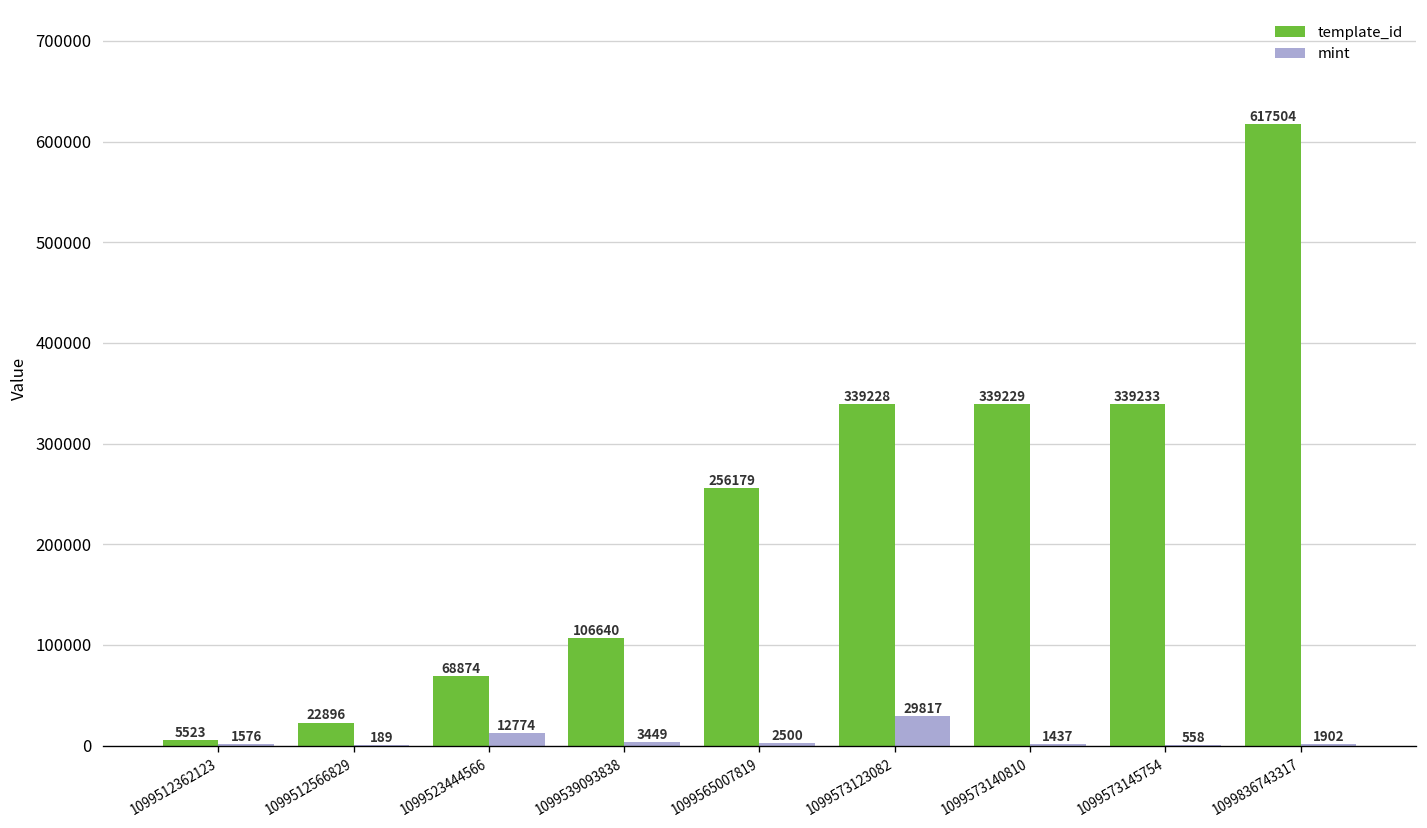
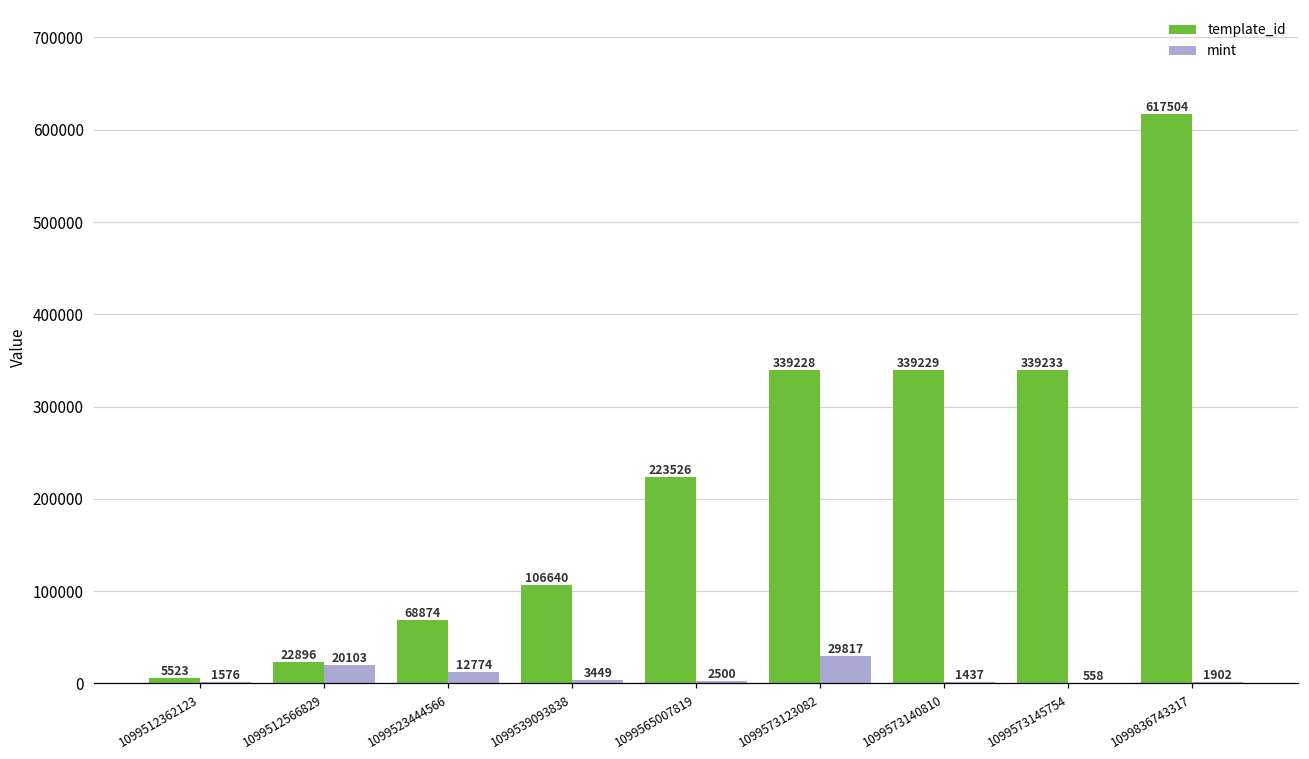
  {
    "template_id": {
      "1099512362123": 5523,
      "1099512566829": 22896,
      "1099523444566": 68874,
      "1099539093838": 106640,
-     "1099565007819": 256179,
+     "1099565007819": 223526,
      "1099573123082": 339228,
      "1099573140810": 339229,
      "1099573145754": 339233,
      "1099836743317": 617504
    },
    "mint": {
      "1099512362123": 1576,
-     "1099512566829": 189,
+     "1099512566829": 20103,
      "1099523444566": 12774,
      "1099539093838": 3449,
      "1099565007819": 2500,
      "1099573123082": 29817,
      "1099573140810": 1437,
      "1099573145754": 558,
      "1099836743317": 1902
    }
  }
